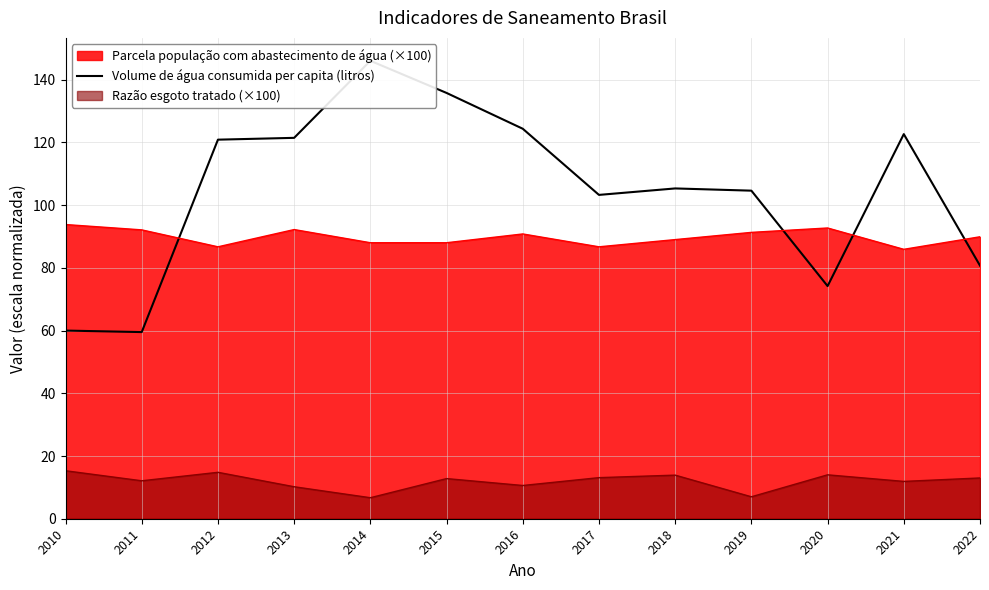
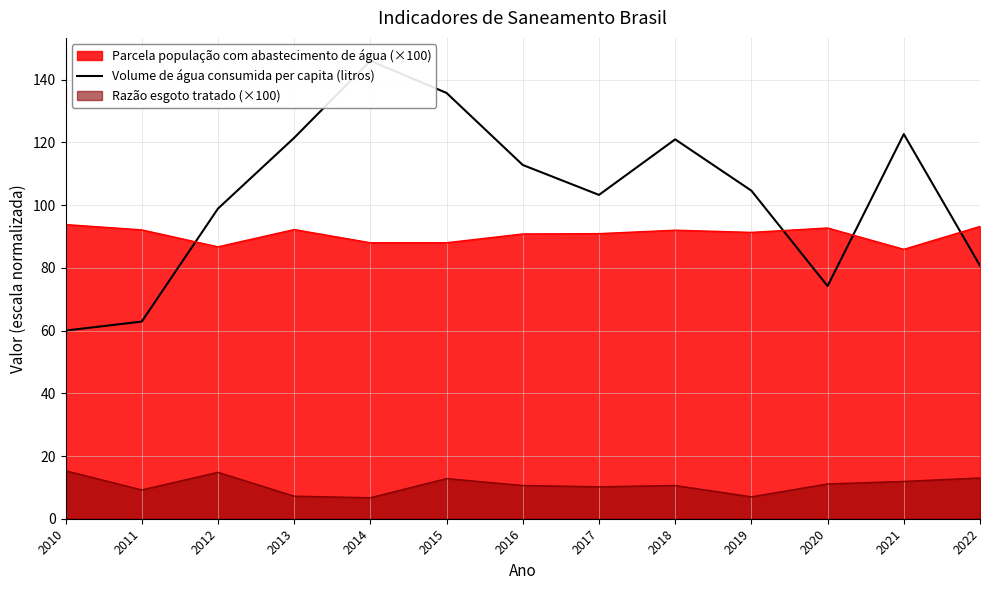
  {
    "Volume de água consumida per capita (litros)": {
      "2010": 60,
-     "2011": 60,
-     "2012": 121,
+     "2011": 63,
+     "2012": 99,
      "2013": 121,
      "2015": 136,
-     "2016": 124,
+     "2016": 113,
      "2017": 103,
-     "2018": 105,
+     "2018": 121,
      "2019": 105,
      "2020": 74,
      "2021": 123,
      "2022": 81
    },
    "Parcela população com abastecimento de água (×100)": {
      "2010": 94,
      "2011": 92,
      "2012": 87,
      "2013": 92,
      "2014": 88,
      "2015": 88,
      "2016": 91,
-     "2017": 87,
-     "2018": 89,
+     "2017": 91,
+     "2018": 92,
      "2019": 91,
      "2020": 93,
      "2021": 86,
-     "2022": 90
+     "2022": 93
    },
    "Razão esgoto tratado (×100)": {
      "2010": 15,
-     "2011": 12,
+     "2011": 9,
      "2012": 15,
-     "2013": 10,
+     "2013": 7,
      "2014": 7,
      "2015": 13,
      "2016": 11,
-     "2017": 13,
-     "2018": 14,
+     "2017": 10,
+     "2018": 11,
      "2019": 7,
-     "2020": 14,
+     "2020": 11,
      "2021": 12,
      "2022": 13
    }
  }
